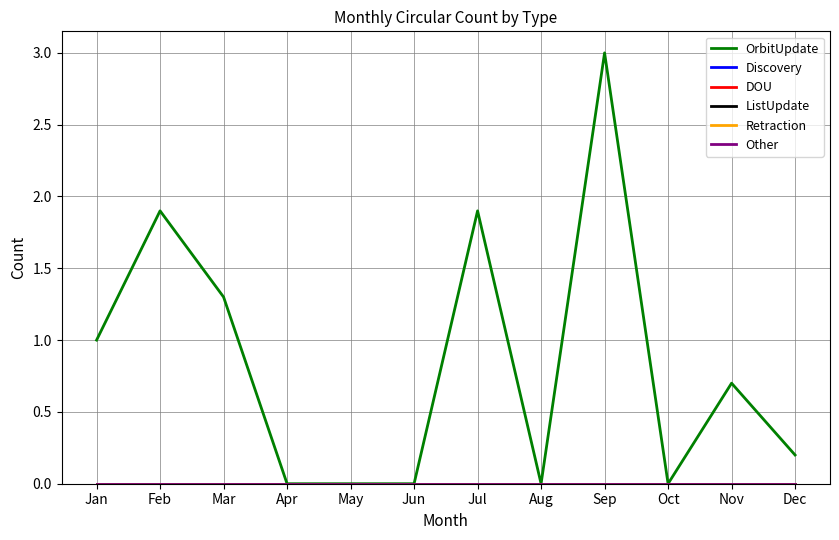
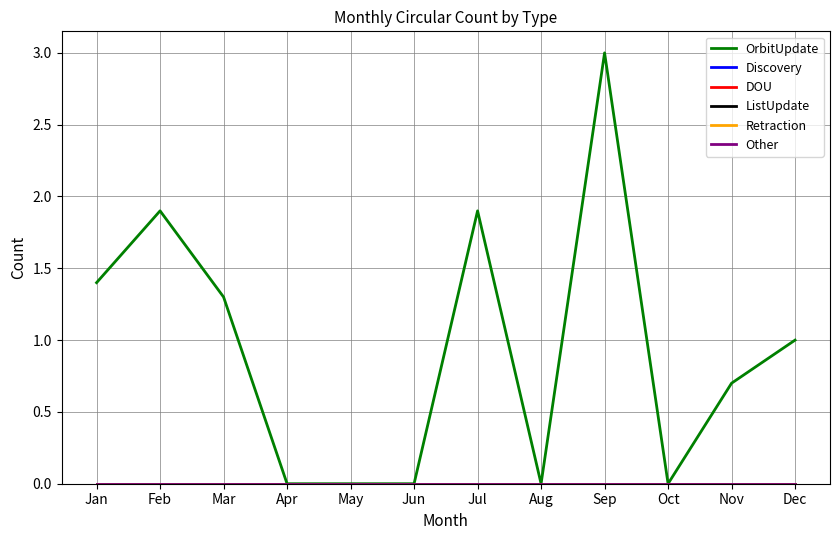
  {
    "OrbitUpdate": {
-     "Jan": 1.0,
+     "Jan": 1.4,
      "Feb": 1.9,
      "Mar": 1.3,
      "Jul": 1.9,
      "Sep": 3.0,
      "Nov": 0.7,
-     "Dec": 0.2
+     "Dec": 1.0
    },
    "Other": {
      "Jan": 0.0,
      "Feb": 0.0,
      "Mar": 0.0,
      "Jul": 0.0,
      "Sep": 0.0,
      "Nov": 0.0,
      "Dec": 0.0
    }
  }
